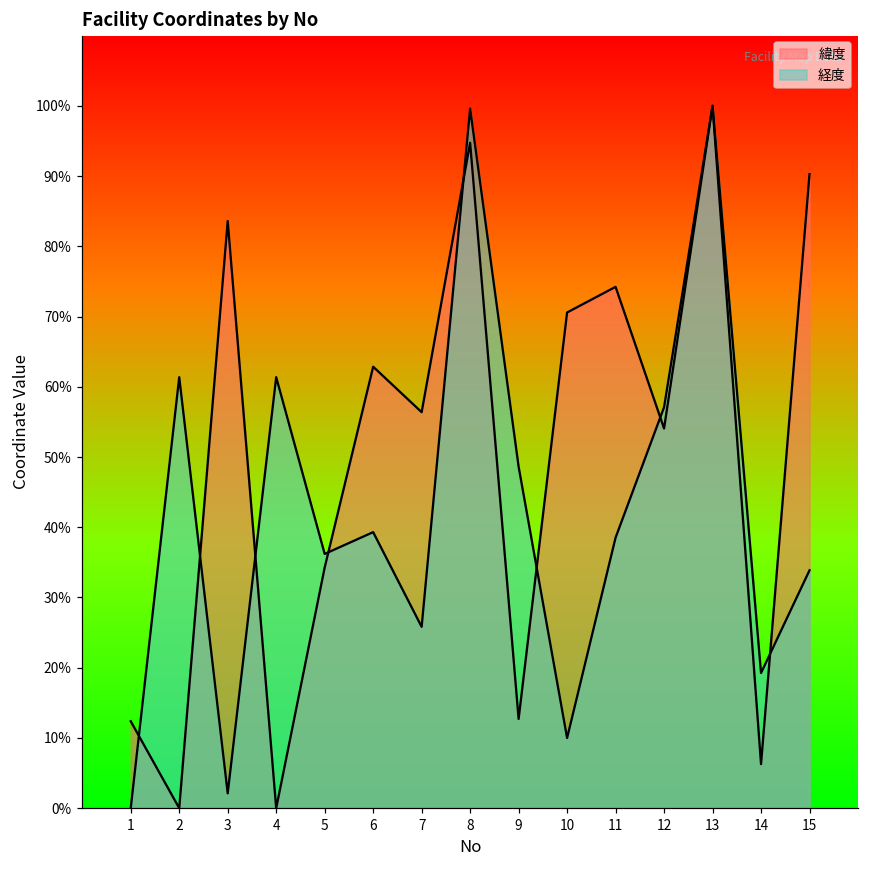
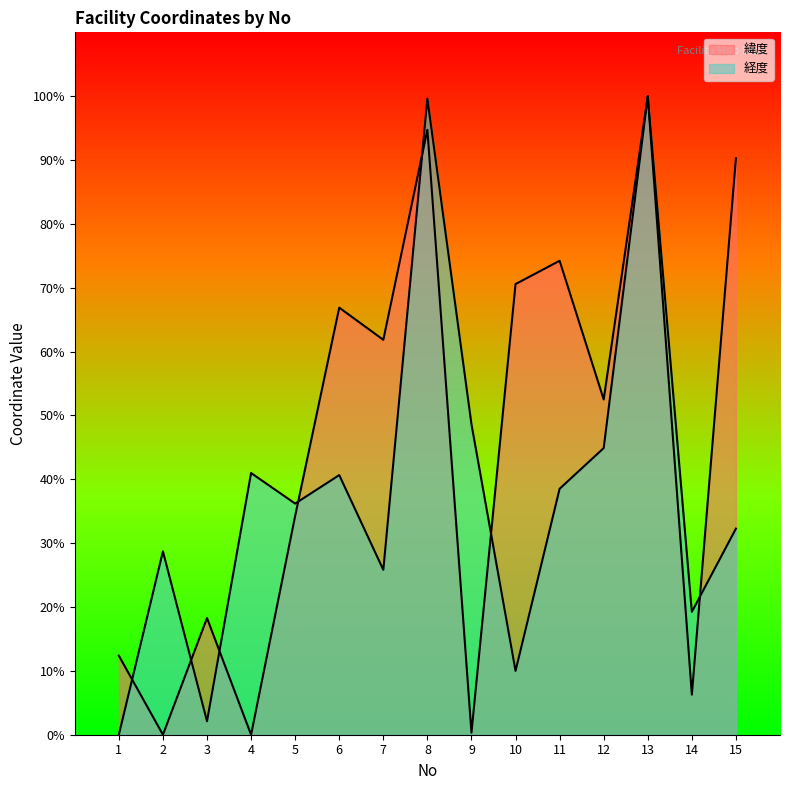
  {
    "緯度": {
      "1": "12%",
      "2": "0%",
-     "3": "84%",
+     "3": "18%",
      "4": "0%",
      "5": "34%",
-     "6": "63%",
-     "7": "56%",
+     "6": "67%",
+     "7": "62%",
      "8": "95%",
-     "9": "13%",
+     "9": "0%",
      "10": "71%",
      "11": "74%",
-     "12": "54%",
+     "12": "53%",
      "14": "6%",
      "15": "90%"
    },
    "経度": {
      "1": "0%",
-     "2": "61%",
+     "2": "29%",
      "3": "2%",
-     "4": "61%",
+     "4": "41%",
      "5": "36%",
-     "6": "39%",
+     "6": "41%",
      "7": "26%",
      "8": "100%",
      "9": "49%",
      "10": "10%",
      "11": "39%",
-     "12": "57%",
+     "12": "45%",
      "14": "19%",
-     "15": "34%"
+     "15": "32%"
    }
  }
